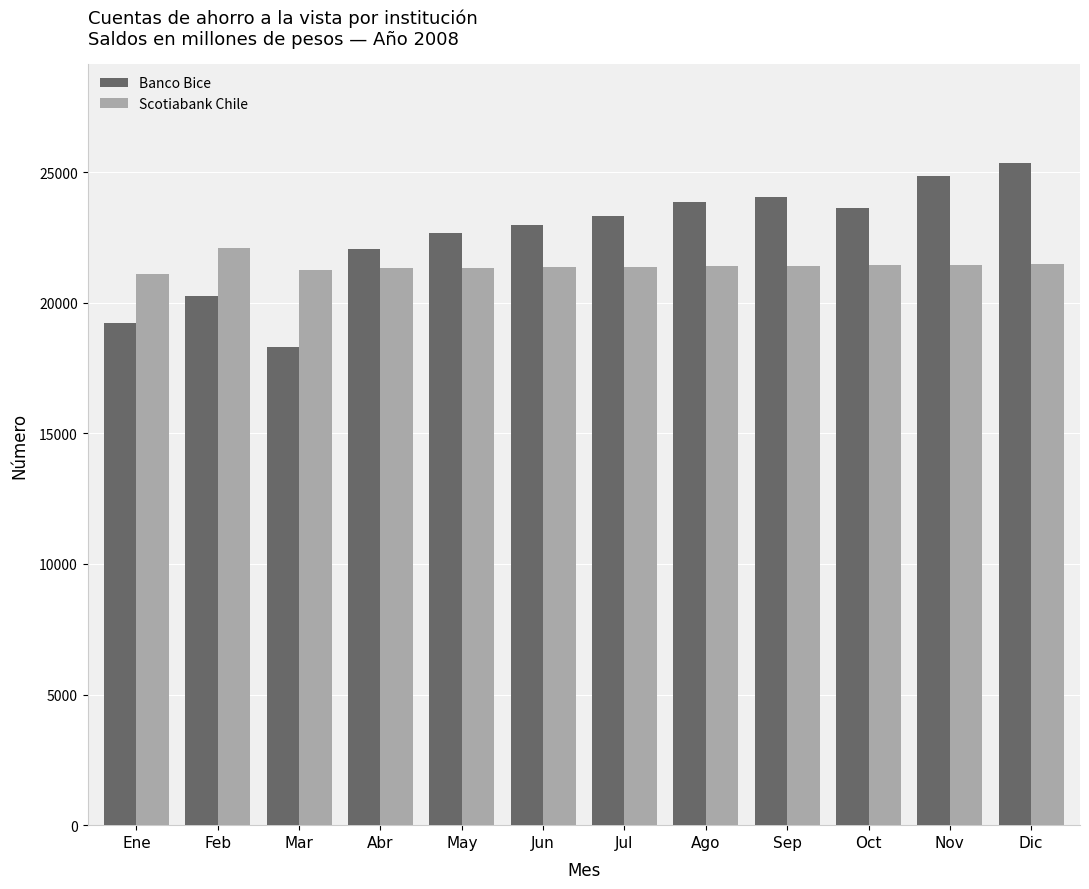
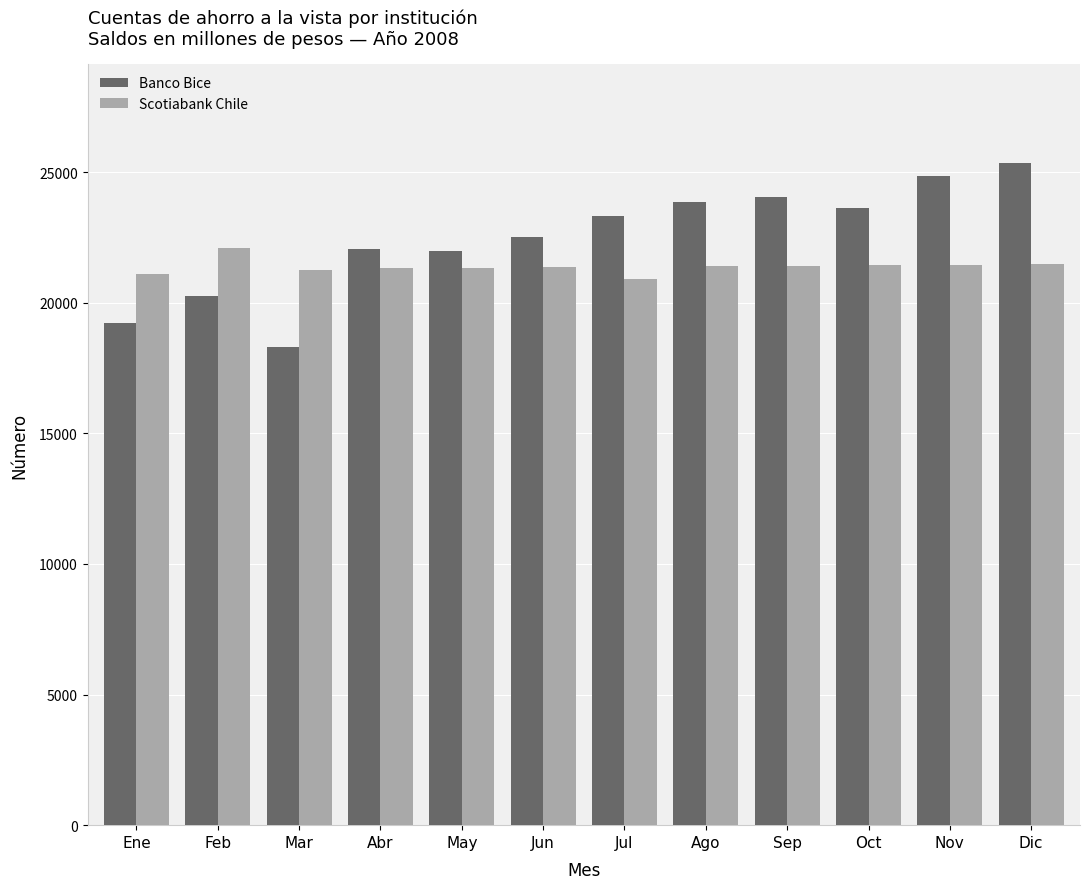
  {
    "Banco Bice": {
      "Ene": 19200,
      "Feb": 20300,
      "Mar": 18300,
      "Abr": 22100,
-     "May": 22700,
-     "Jun": 23000,
+     "May": 22000,
+     "Jun": 22500,
      "Jul": 23300,
      "Ago": 23800,
      "Sep": 24100,
      "Oct": 23600,
      "Nov": 24800,
      "Dic": 25300
    },
    "Scotiabank Chile": {
      "Ene": 21100,
      "Feb": 22100,
      "Mar": 21300,
      "Abr": 21300,
      "May": 21300,
      "Jun": 21400,
-     "Jul": 21400,
+     "Jul": 20900,
      "Ago": 21400,
      "Sep": 21400,
      "Oct": 21400,
      "Nov": 21400,
      "Dic": 21500
    }
  }
